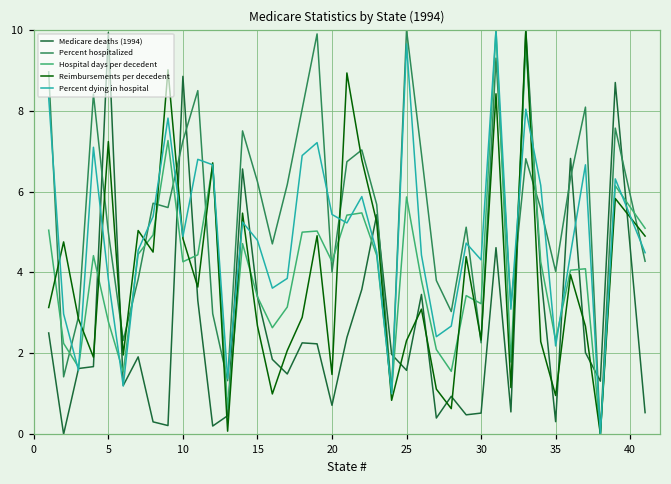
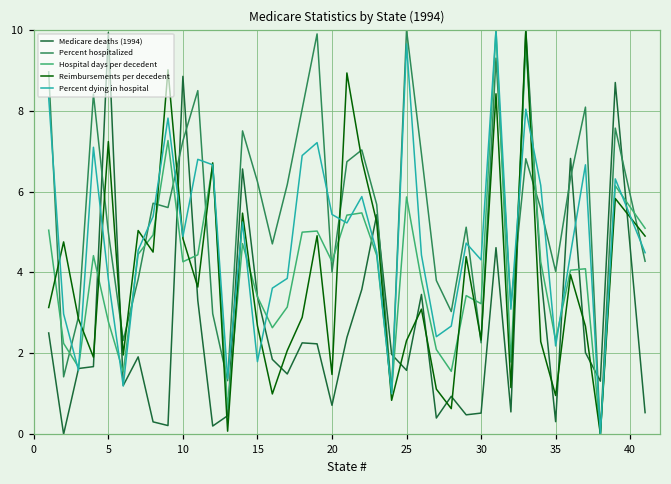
  {
    "Reimbursements per decedent": {
      "5": 7.2,
      "15": 2.7,
      "20": 1.5,
      "25": 2.3,
      "30": 2.3,
      "35": 1.0
    },
    "Percent dying in hospital": {
      "5": 3.8,
-     "15": 4.8,
+     "15": 1.8,
      "20": 5.4,
      "25": 9.7,
      "30": 4.3,
      "35": 2.2
    }
  }
